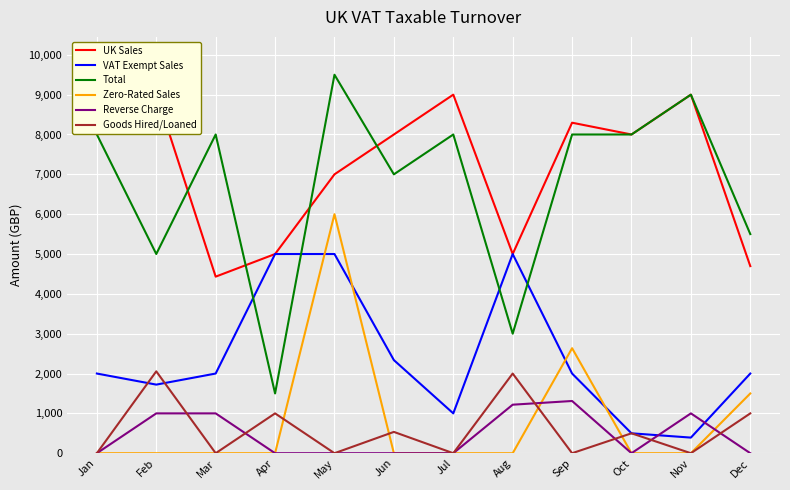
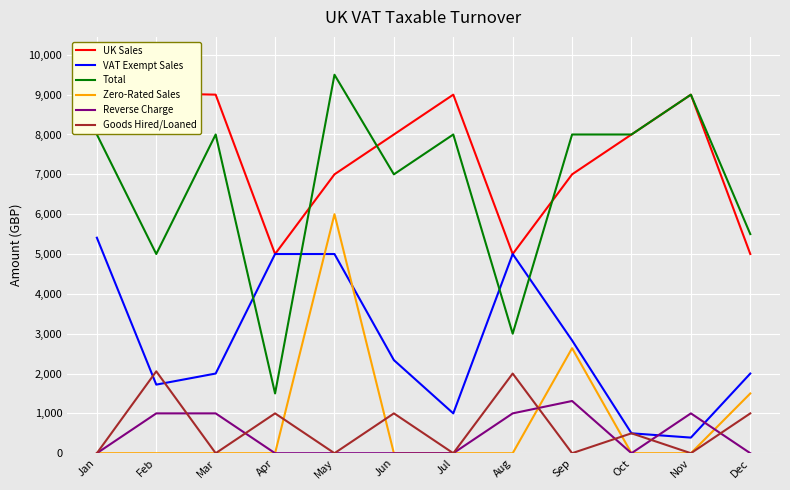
  {
    "UK Sales": {
-     "Mar": "4,400",
+     "Mar": "9,000",
      "May": "7,000",
      "Jun": "8,000",
      "Jul": "9,000",
-     "Sep": "8,300",
-     "Dec": "4,700"
+     "Sep": "7,000",
+     "Dec": "5,000"
    },
    "VAT Exempt Sales": {
-     "Jan": "2,000",
+     "Jan": "5,400",
      "Feb": "1,700",
      "Mar": "2,000",
      "May": "5,000",
      "Jun": "2,300",
      "Jul": "1,000",
-     "Sep": "2,000",
+     "Sep": "2,800",
      "Nov": "400",
      "Dec": "2,000"
    },
    "Total": {
      "Jan": "8,000",
      "Feb": "5,000",
      "Mar": "8,000",
      "Apr": "1,500",
      "May": "9,500",
      "Jun": "7,000",
      "Jul": "8,000",
      "Aug": "3,000",
      "Sep": "8,000",
      "Dec": "5,500"
    },
    "Zero-Rated Sales": {
      "Feb": "0",
      "May": "6,000",
      "Aug": "0",
      "Sep": "2,600",
      "Dec": "1,500"
    },
    "Reverse Charge": {
      "Feb": "1,000",
      "Mar": "1,000",
-     "Aug": "1,200",
+     "Aug": "1,000",
      "Sep": "1,300",
      "Nov": "1,000",
      "Dec": "0"
    },
    "Goods Hired/Loaned": {
      "Feb": "2,100",
      "Apr": "1,000",
-     "Jun": "500",
+     "Jun": "1,000",
      "Aug": "2,000",
      "Sep": "0",
      "Dec": "1,000"
    }
  }
